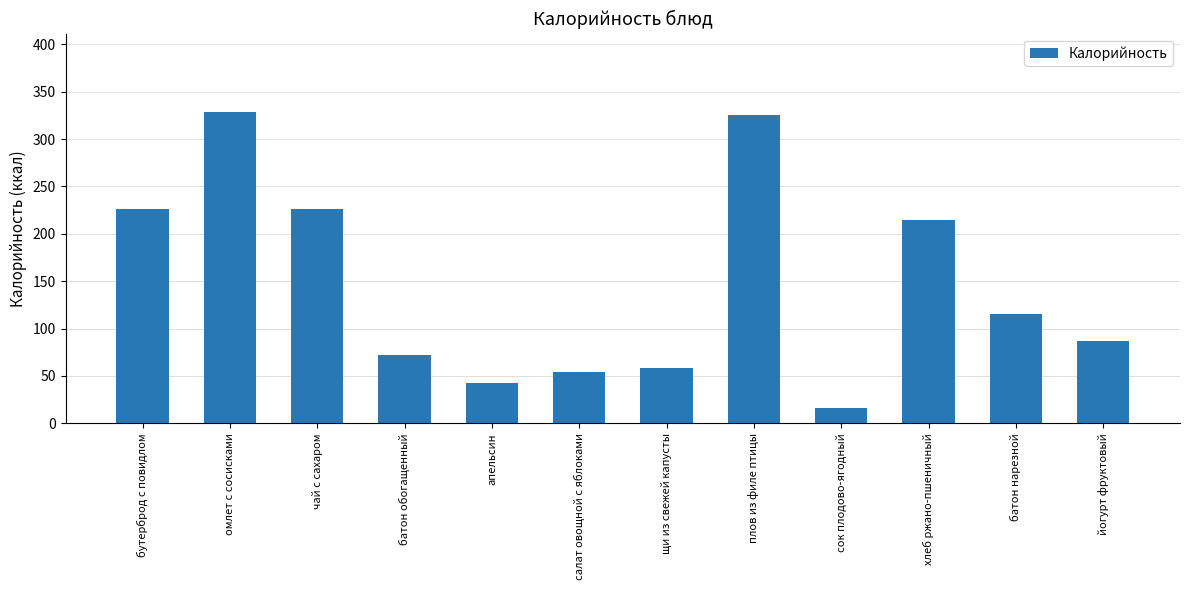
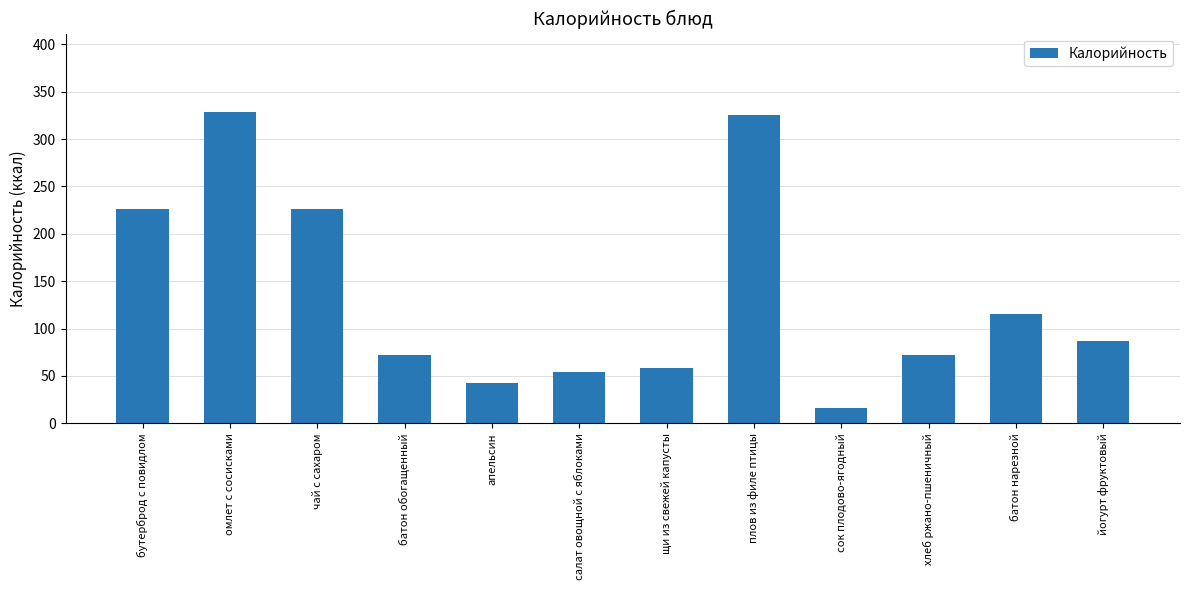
  {
    "бутерброд с повидлом": 230,
    "омлет с сосисками": 330,
    "чай с сахаром": 230,
    "батон обогащенный": 70,
    "апельсин": 40,
    "салат овощной с яблоками": 50,
    "щи из свежей капусты": 60,
    "плов из филе птицы": 330,
    "сок плодово-ягодный": 20,
-   "хлеб ржано-пшеничный": 220,
+   "хлеб ржано-пшеничный": 70,
    "батон нарезной": 120,
    "йогурт фруктовый": 90
  }
